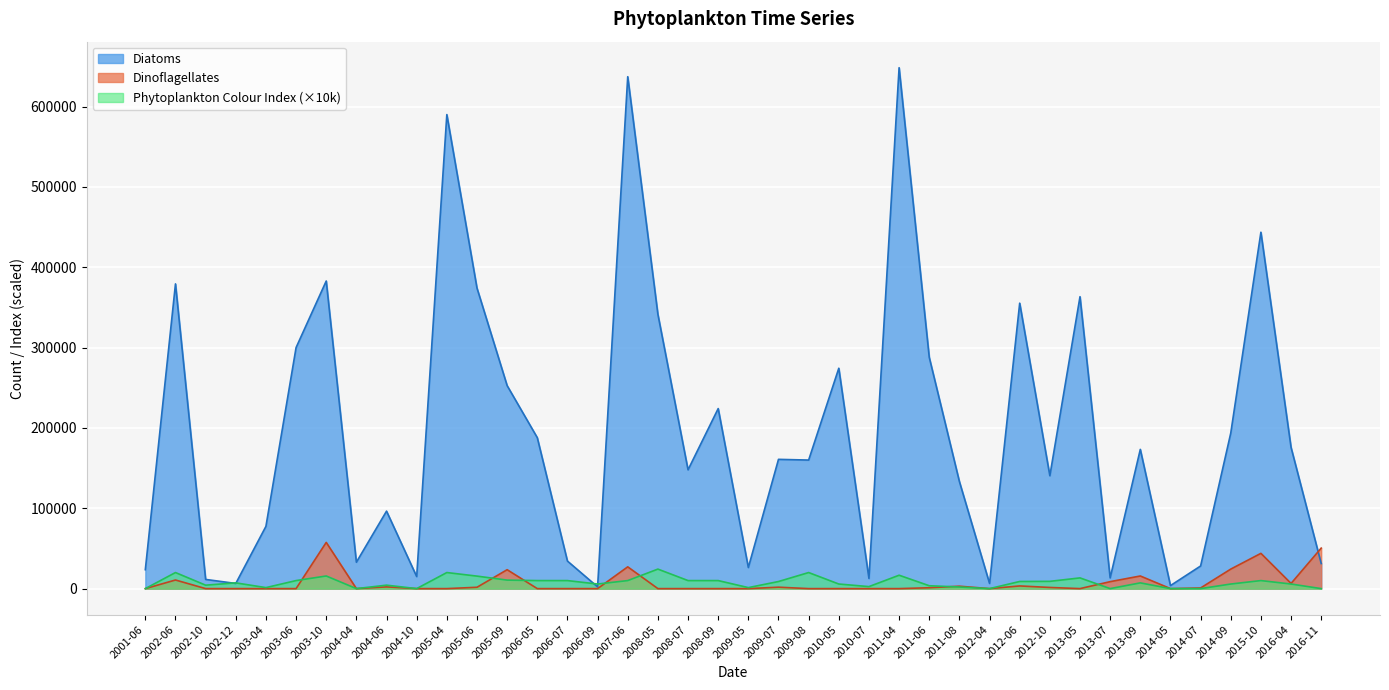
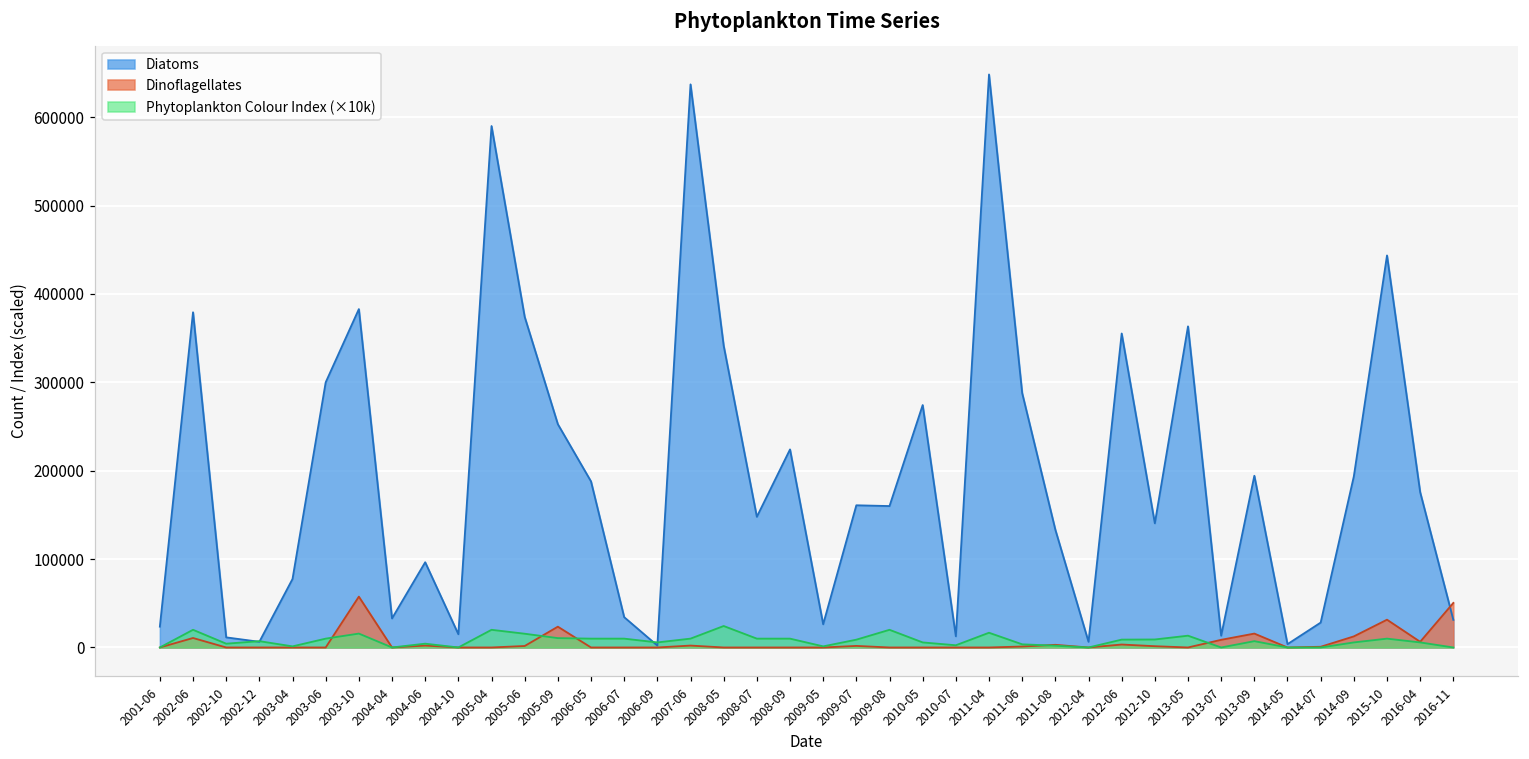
  {
    "Diatoms": {
      "2001-06": 20000,
      "2002-06": 380000,
      "2002-10": 10000,
      "2003-04": 80000,
      "2003-06": 300000,
      "2003-10": 380000,
      "2004-04": 30000,
      "2004-06": 100000,
      "2004-10": 20000,
      "2005-04": 590000,
      "2005-06": 370000,
      "2005-09": 250000,
      "2006-05": 190000,
      "2006-07": 30000,
      "2007-06": 640000,
      "2008-05": 340000,
      "2008-07": 150000,
      "2008-09": 220000,
      "2009-05": 30000,
      "2009-07": 160000,
      "2009-08": 160000,
      "2010-05": 270000,
      "2010-07": 10000,
      "2011-04": 650000,
      "2011-06": 290000,
      "2011-08": 130000,
      "2012-04": 10000,
      "2012-06": 360000,
      "2012-10": 140000,
      "2013-05": 360000,
      "2013-07": 10000,
-     "2013-09": 170000,
+     "2013-09": 190000,
      "2014-05": 0,
      "2014-07": 30000,
      "2014-09": 190000,
      "2015-10": 440000,
      "2016-04": 180000,
      "2016-11": 30000
    },
    "Dinoflagellates": {
      "2002-06": 10000,
      "2002-10": 0,
      "2002-12": 0,
      "2003-06": 0,
      "2003-10": 60000,
      "2005-04": 0,
      "2005-06": 0,
      "2005-09": 20000,
      "2006-05": 0,
      "2006-07": 0,
-     "2007-06": 30000,
+     "2007-06": 0,
      "2008-05": 0,
      "2008-07": 0,
      "2008-09": 0,
      "2009-07": 0,
      "2009-08": 0,
      "2010-05": 0,
      "2011-04": 0,
      "2012-06": 0,
      "2012-10": 0,
      "2013-05": 0,
      "2013-07": 10000,
      "2013-09": 20000,
-     "2014-09": 20000,
-     "2015-10": 40000,
+     "2014-09": 10000,
+     "2015-10": 30000,
      "2016-11": 50000
    },
    "Phytoplankton Colour Index (×10k)": {
      "2002-06": 20000,
      "2002-10": 0,
      "2003-06": 10000,
      "2003-10": 20000,
      "2005-04": 20000,
      "2005-06": 20000,
      "2005-09": 10000,
      "2006-05": 10000,
      "2006-07": 10000,
      "2006-09": 10000,
      "2007-06": 10000,
      "2008-05": 20000,
      "2008-07": 10000,
      "2008-09": 10000,
      "2009-07": 10000,
      "2009-08": 20000,
      "2010-05": 10000,
      "2011-04": 20000,
      "2012-06": 10000,
      "2012-10": 10000,
      "2013-05": 10000,
      "2013-07": 0,
      "2013-09": 10000,
      "2014-09": 10000,
      "2015-10": 10000,
      "2016-11": 0
    }
  }
